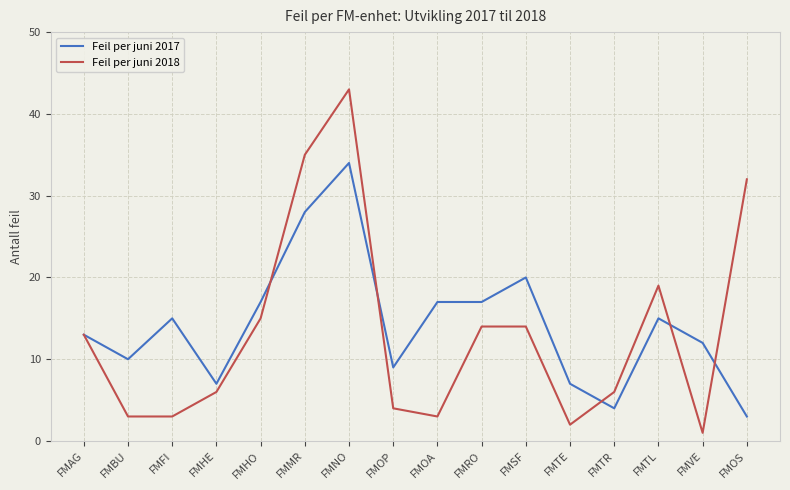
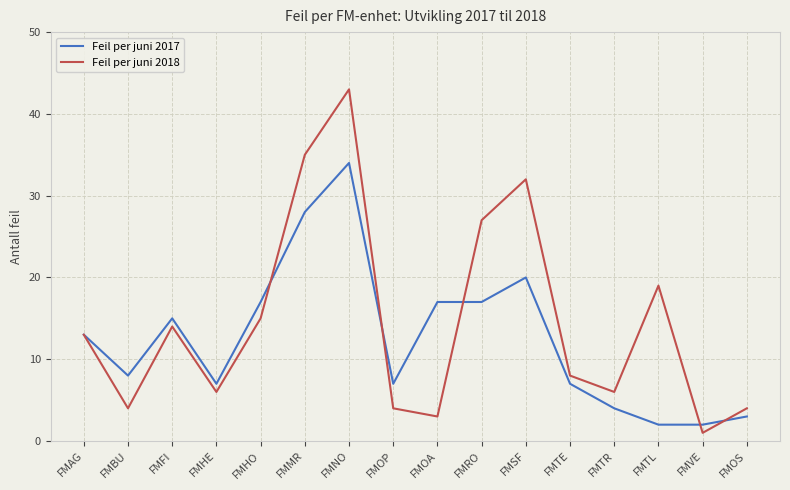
  {
    "Feil per juni 2017": {
-     "FMBU": 10,
+     "FMBU": 8,
      "FMFI": 15,
      "FMHE": 7,
      "FMHO": 17,
      "FMMR": 28,
      "FMNO": 34,
-     "FMOP": 9,
+     "FMOP": 7,
      "FMOA": 17,
      "FMRO": 17,
      "FMSF": 20,
      "FMTE": 7,
      "FMTR": 4,
-     "FMTL": 15,
-     "FMVE": 12,
+     "FMTL": 2,
+     "FMVE": 2,
      "FMOS": 3
    },
    "Feil per juni 2018": {
-     "FMBU": 3,
-     "FMFI": 3,
+     "FMBU": 4,
+     "FMFI": 14,
      "FMHE": 6,
      "FMHO": 15,
      "FMMR": 35,
      "FMNO": 43,
      "FMOP": 4,
      "FMOA": 3,
-     "FMRO": 14,
-     "FMSF": 14,
-     "FMTE": 2,
+     "FMRO": 27,
+     "FMSF": 32,
+     "FMTE": 8,
      "FMTR": 6,
      "FMTL": 19,
      "FMVE": 1,
-     "FMOS": 32
+     "FMOS": 4
    }
  }
